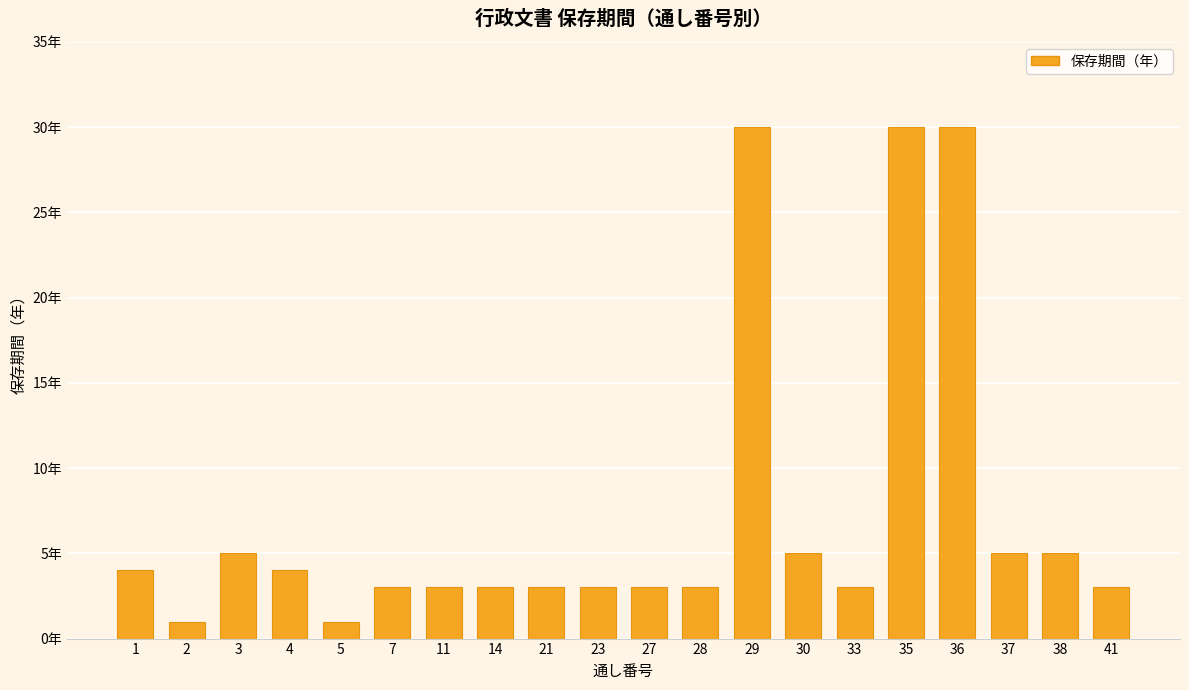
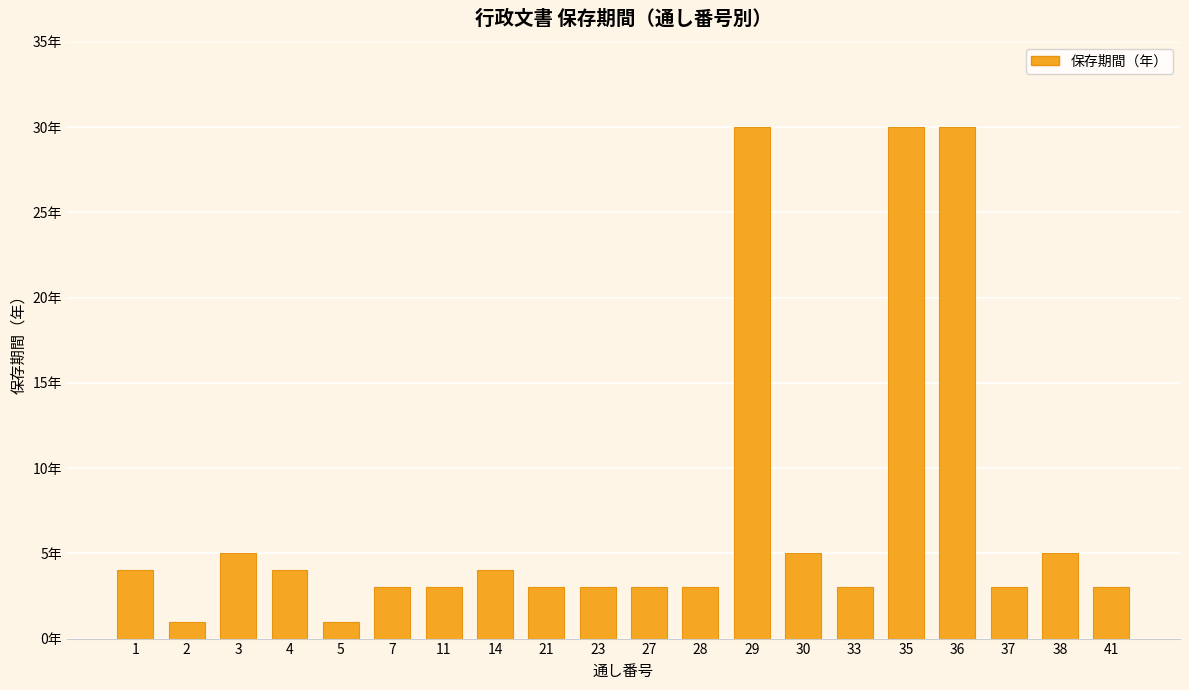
  {
    "1": "4年",
    "2": "1年",
    "3": "5年",
    "4": "4年",
    "5": "1年",
    "7": "3年",
    "11": "3年",
-   "14": "3年",
+   "14": "4年",
    "21": "3年",
    "23": "3年",
    "27": "3年",
    "28": "3年",
    "29": "30年",
    "30": "5年",
    "33": "3年",
    "35": "30年",
    "36": "30年",
-   "37": "5年",
+   "37": "3年",
    "38": "5年",
    "41": "3年"
  }
